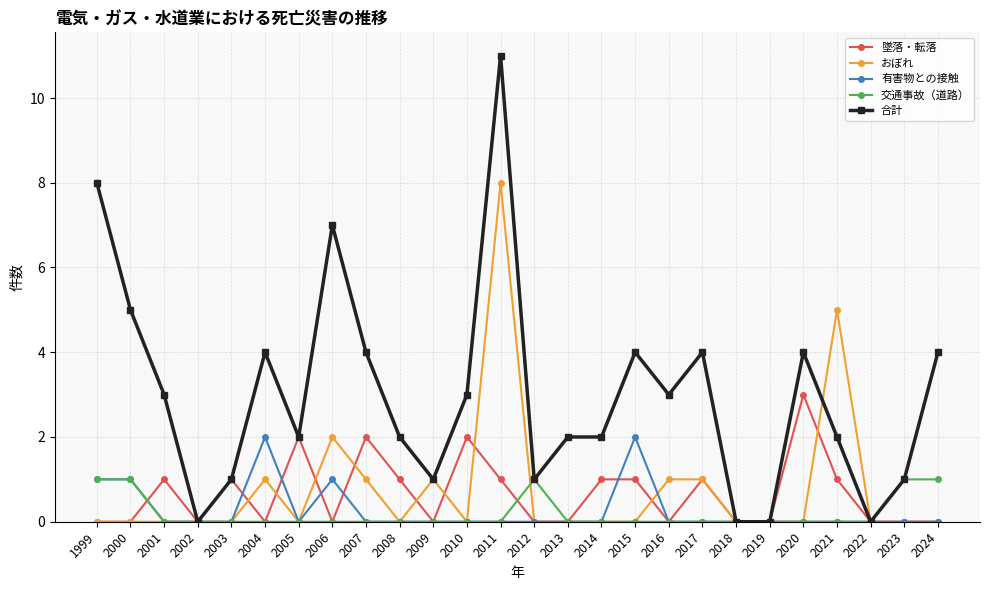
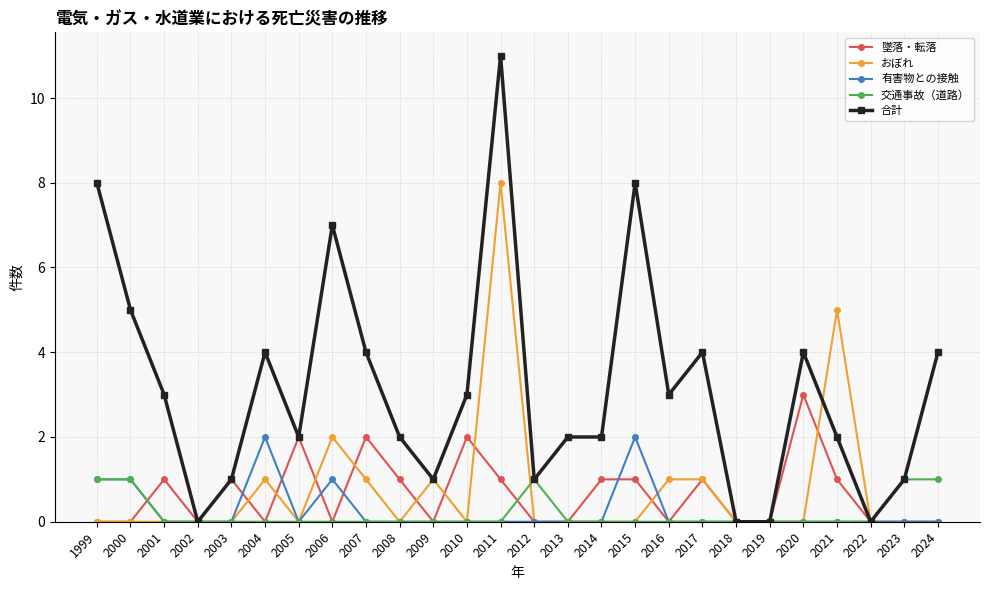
  {
    "墜落・転落": {
      "2001": 1,
      "2007": 2,
      "2008": 1,
      "2010": 2,
      "2011": 1,
      "2014": 1,
      "2015": 1,
      "2020": 3,
      "2021": 1
    },
    "おぼれ": {
      "2004": 1,
      "2006": 2,
      "2007": 1,
      "2011": 8,
      "2016": 1,
      "2021": 5
    },
    "有害物との接触": {
      "2004": 2,
      "2006": 1,
      "2015": 2
    },
    "交通事故（道路）": {
      "2024": 1
    },
    "合計": {
      "1999": 8,
      "2000": 5,
      "2001": 3,
      "2004": 4,
      "2006": 7,
      "2007": 4,
      "2008": 2,
      "2010": 3,
      "2011": 11,
      "2013": 2,
      "2014": 2,
-     "2015": 4,
+     "2015": 8,
      "2016": 3,
      "2017": 4,
      "2020": 4,
      "2021": 2,
      "2024": 4
    }
  }
